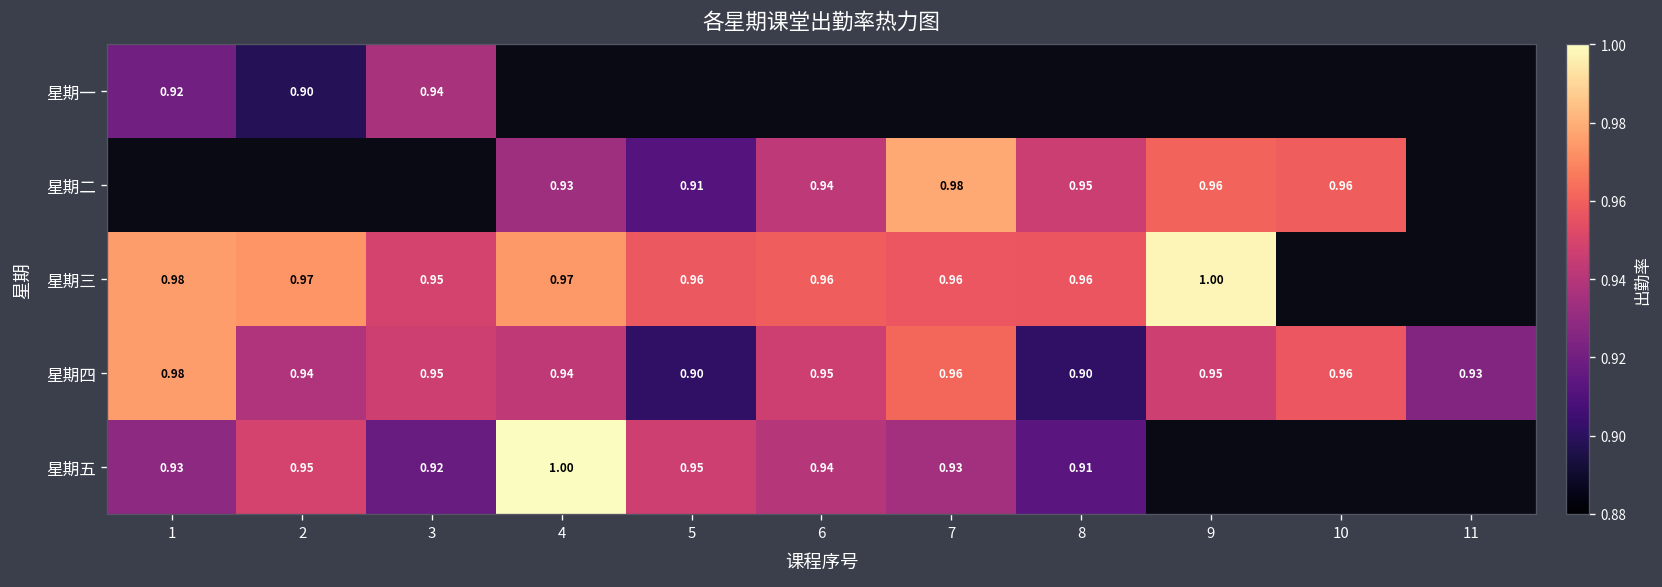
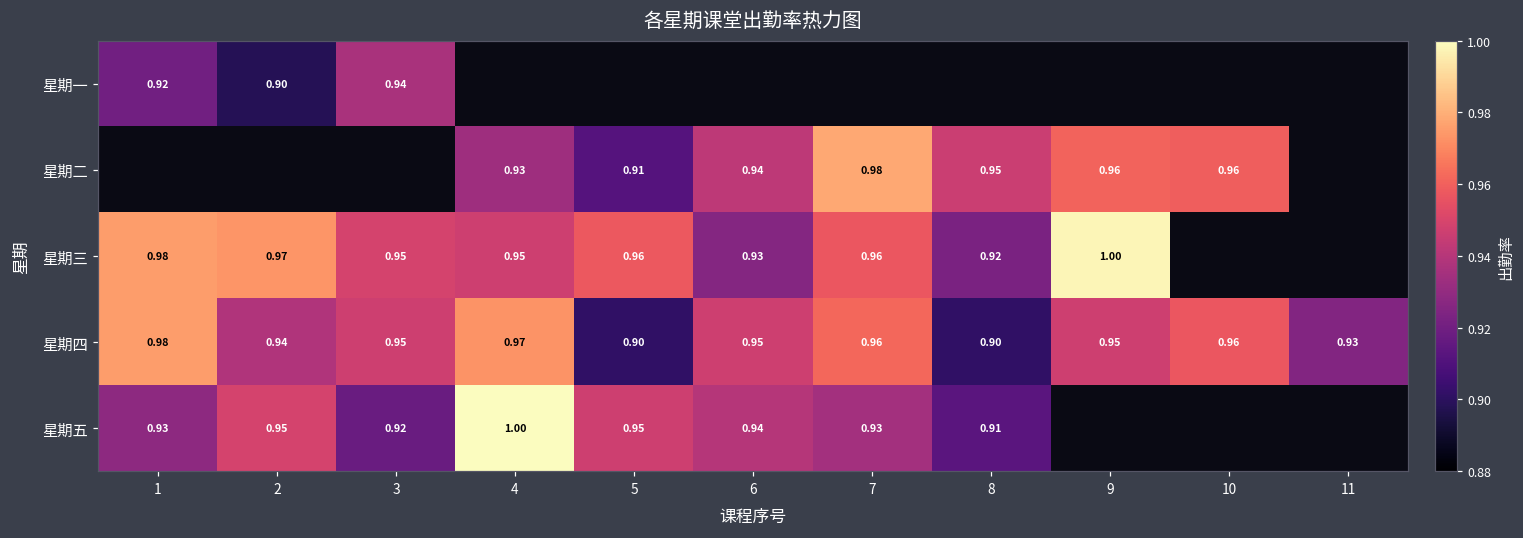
  {
    "星期一": {
      "1": 0.92,
      "2": 0.90,
      "3": 0.94
    },
    "星期二": {
      "4": 0.93,
      "5": 0.91,
      "6": 0.94,
      "7": 0.98,
      "8": 0.95,
      "9": 0.96,
      "10": 0.96
    },
    "星期三": {
      "1": 0.98,
      "2": 0.97,
      "3": 0.95,
-     "4": 0.97,
+     "4": 0.95,
      "5": 0.96,
-     "6": 0.96,
+     "6": 0.93,
      "7": 0.96,
-     "8": 0.96,
+     "8": 0.92,
      "9": 1.00
    },
    "星期四": {
      "1": 0.98,
      "2": 0.94,
      "3": 0.95,
-     "4": 0.94,
+     "4": 0.97,
      "5": 0.90,
      "6": 0.95,
      "7": 0.96,
      "8": 0.90,
      "9": 0.95,
      "10": 0.96,
      "11": 0.93
    },
    "星期五": {
      "1": 0.93,
      "2": 0.95,
      "3": 0.92,
      "4": 1.00,
      "5": 0.95,
      "6": 0.94,
      "7": 0.93,
      "8": 0.91
    }
  }
